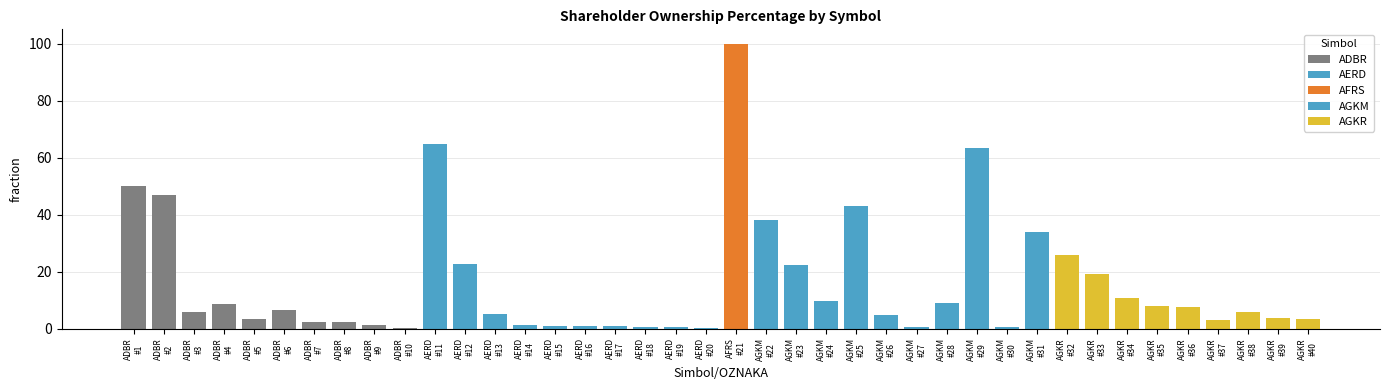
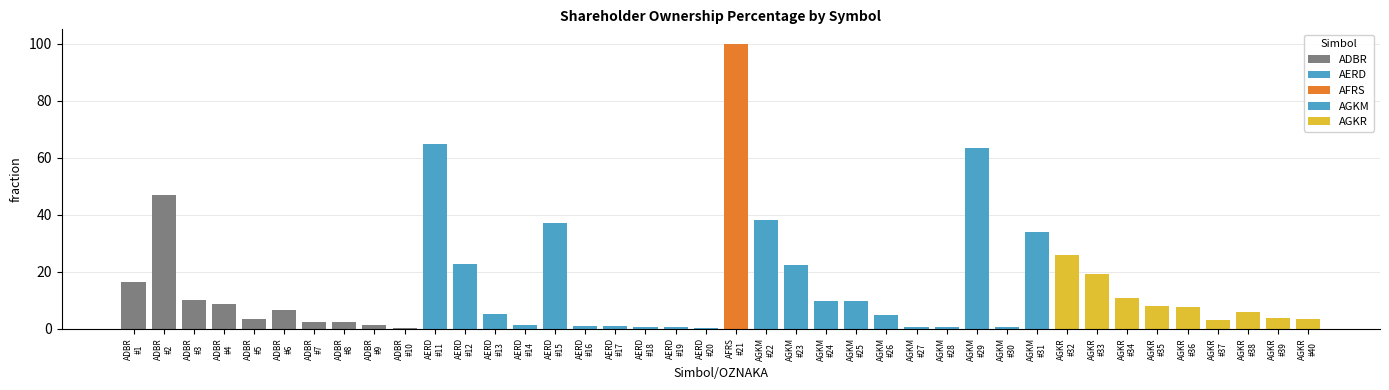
  {
-   "ADBR #1": 50,
+   "ADBR #1": 16,
    "ADBR #2": 47,
-   "ADBR #3": 6,
+   "ADBR #3": 10,
    "ADBR #4": 9,
    "ADBR #5": 3,
    "ADBR #6": 6,
    "ADBR #7": 2,
    "ADBR #8": 2,
    "ADBR #9": 1,
    "AERD #11": 65,
    "AERD #12": 23,
    "AERD #13": 5,
    "AERD #14": 1,
-   "AERD #15": 1,
+   "AERD #15": 37,
    "AERD #16": 1,
    "AFRS #21": 100,
    "AGKM #22": 38,
    "AGKM #23": 22,
    "AGKM #24": 10,
-   "AGKM #25": 43,
+   "AGKM #25": 10,
    "AGKM #26": 5,
-   "AGKM #28": 9,
+   "AGKM #28": 1,
    "AGKM #29": 63,
    "AGKM #31": 34,
    "AGKR #32": 26,
    "AGKR #33": 19,
    "AGKR #34": 11,
    "AGKR #35": 8,
    "AGKR #36": 8,
    "AGKR #37": 3,
    "AGKR #38": 6,
    "AGKR #39": 4,
    "AGKR #40": 4
  }
